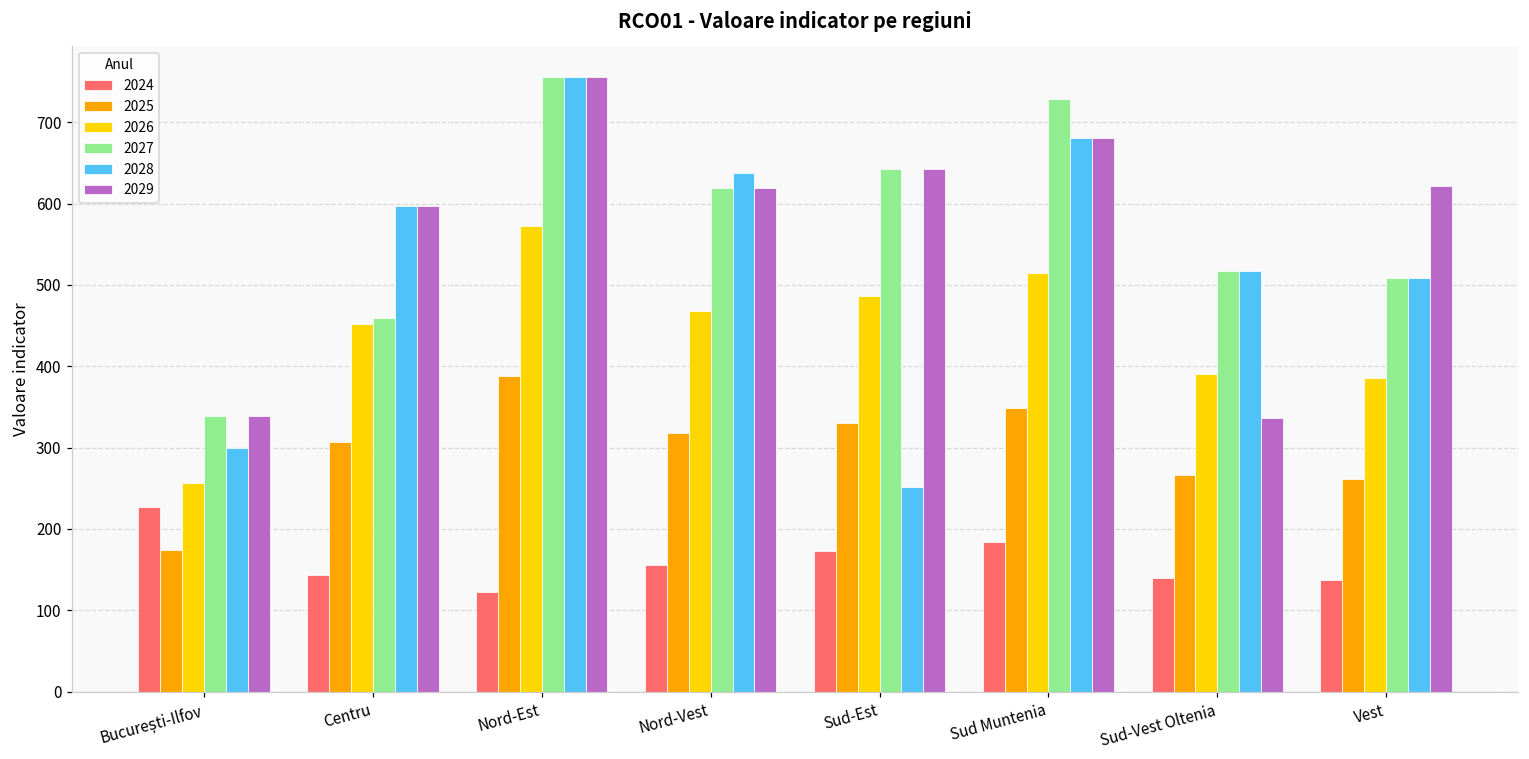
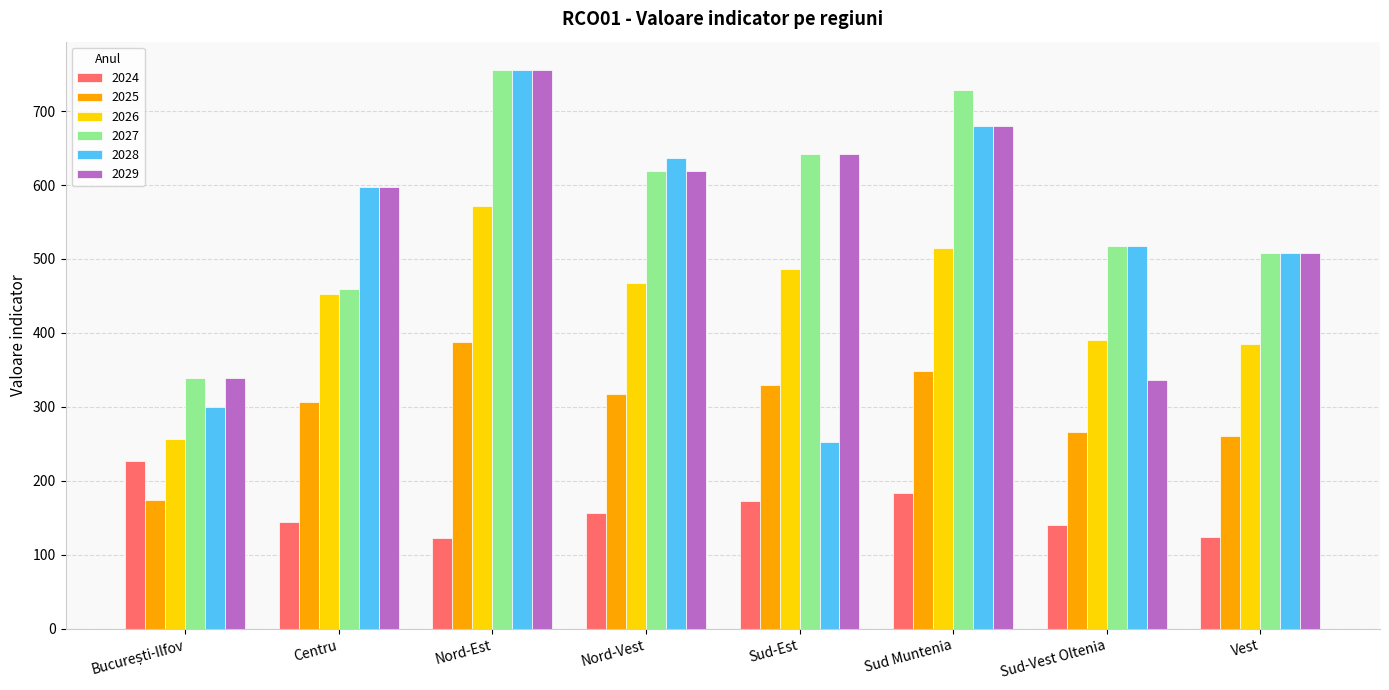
  {
    "2024": {
      "București-Ilfov": 230,
      "Centru": 140,
      "Nord-Est": 120,
      "Nord-Vest": 160,
      "Sud-Est": 170,
      "Sud Muntenia": 180,
      "Sud-Vest Oltenia": 140,
-     "Vest": 140
+     "Vest": 120
    },
    "2027": {
      "București-Ilfov": 340,
      "Centru": 460,
      "Nord-Est": 760,
      "Nord-Vest": 620,
      "Sud-Est": 640,
      "Sud Muntenia": 730,
      "Sud-Vest Oltenia": 520,
      "Vest": 510
    },
    "2028": {
      "București-Ilfov": 300,
      "Centru": 600,
      "Nord-Est": 760,
      "Nord-Vest": 640,
      "Sud-Est": 250,
      "Sud Muntenia": 680,
      "Sud-Vest Oltenia": 520,
      "Vest": 510
    },
    "2029": {
      "București-Ilfov": 340,
      "Centru": 600,
      "Nord-Est": 760,
      "Nord-Vest": 620,
      "Sud-Est": 640,
      "Sud Muntenia": 680,
      "Sud-Vest Oltenia": 340,
-     "Vest": 620
+     "Vest": 510
    }
  }
